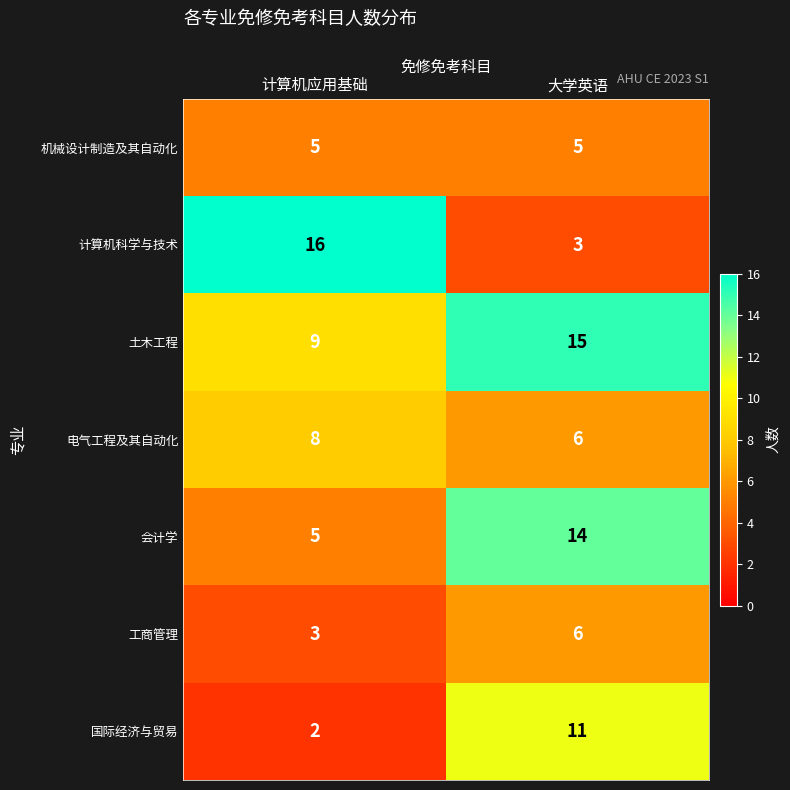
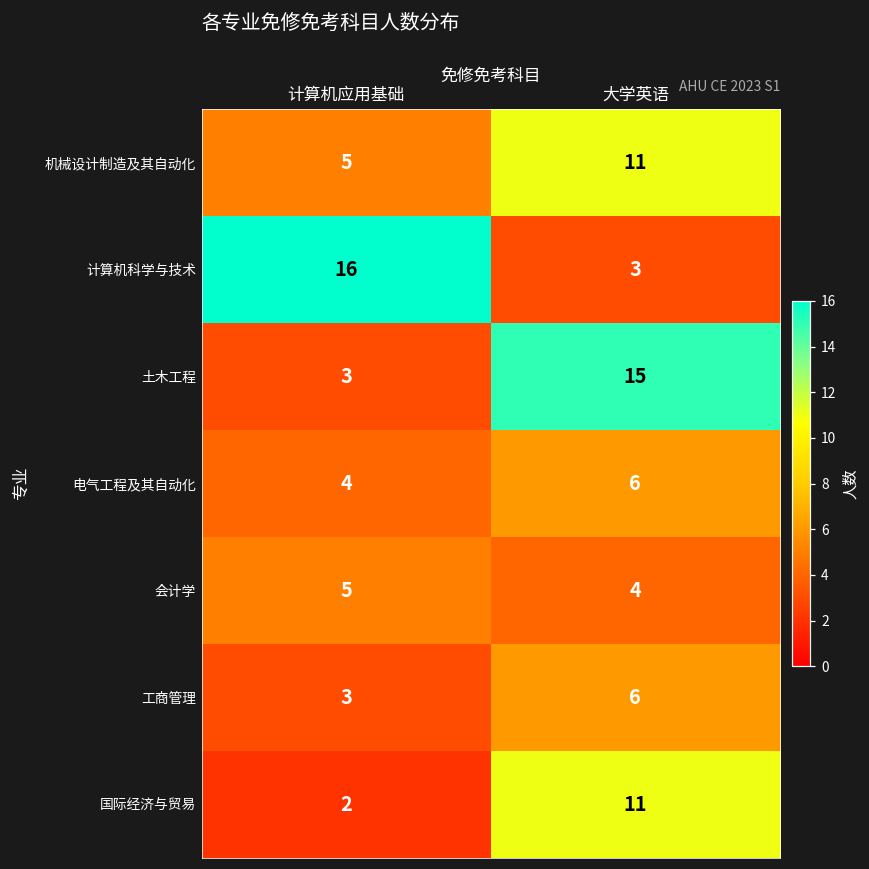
  {
    "机械设计制造及其自动化": {
      "计算机应用基础": 5,
-     "大学英语": 5
+     "大学英语": 11
    },
    "计算机科学与技术": {
      "计算机应用基础": 16,
      "大学英语": 3
    },
    "土木工程": {
-     "计算机应用基础": 9,
+     "计算机应用基础": 3,
      "大学英语": 15
    },
    "电气工程及其自动化": {
-     "计算机应用基础": 8,
+     "计算机应用基础": 4,
      "大学英语": 6
    },
    "会计学": {
      "计算机应用基础": 5,
-     "大学英语": 14
+     "大学英语": 4
    },
    "工商管理": {
      "计算机应用基础": 3,
      "大学英语": 6
    },
    "国际经济与贸易": {
      "计算机应用基础": 2,
      "大学英语": 11
    }
  }
